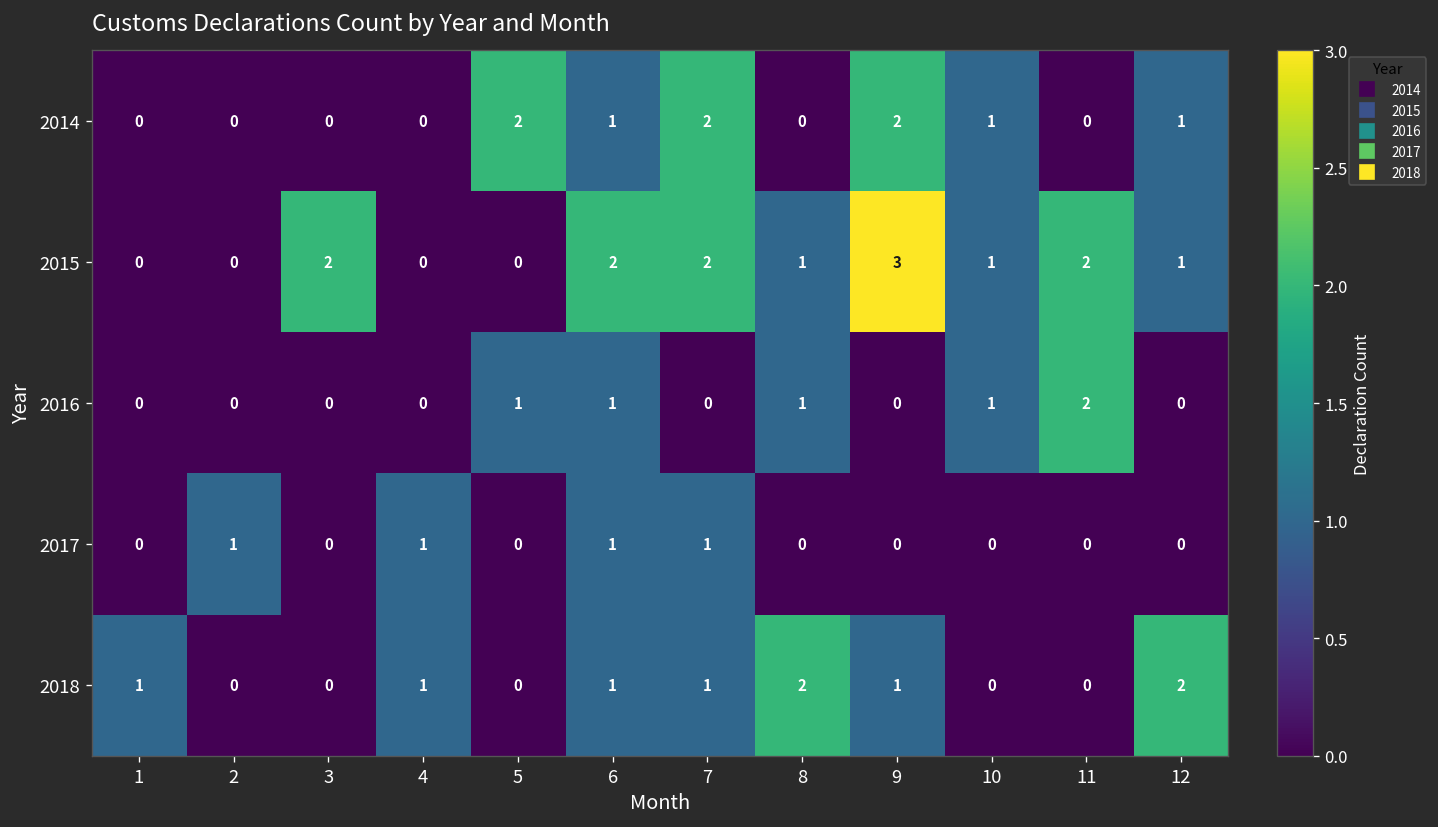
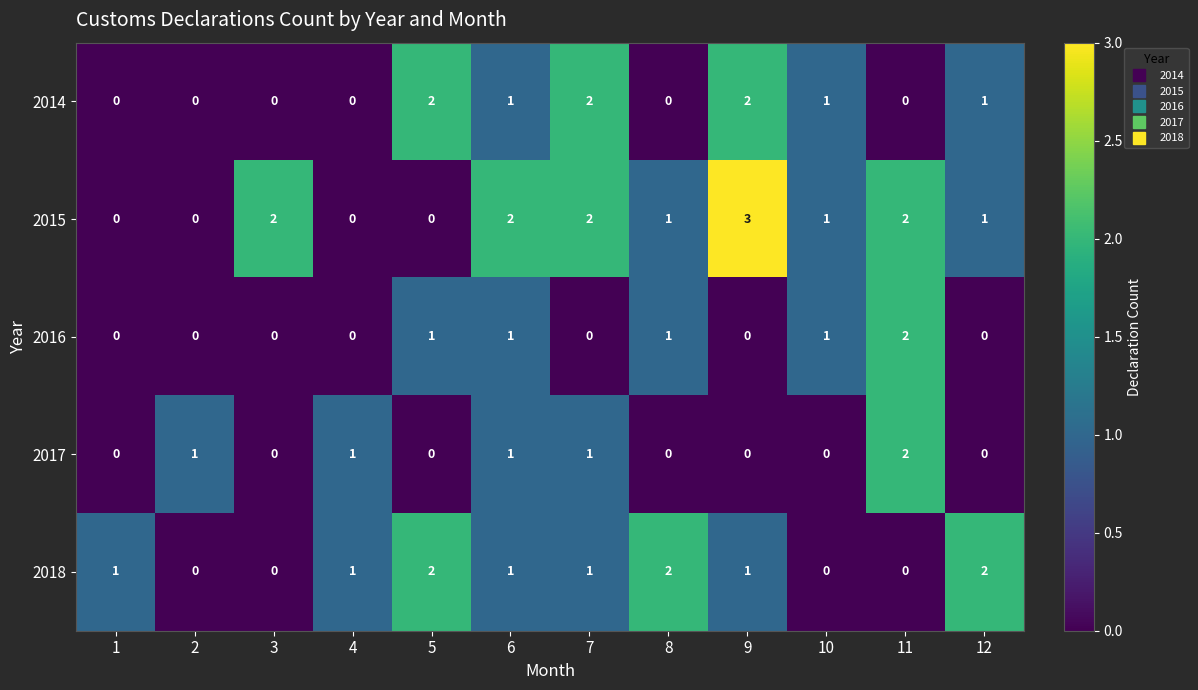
  {
    "2014": {
      "1": 0,
      "2": 0,
      "3": 0,
      "4": 0,
      "5": 2,
      "6": 1,
      "7": 2,
      "8": 0,
      "9": 2,
      "10": 1,
      "11": 0,
      "12": 1
    },
    "2015": {
      "1": 0,
      "2": 0,
      "3": 2,
      "4": 0,
      "5": 0,
      "6": 2,
      "7": 2,
      "8": 1,
      "9": 3,
      "10": 1,
      "11": 2,
      "12": 1
    },
    "2016": {
      "1": 0,
      "2": 0,
      "3": 0,
      "4": 0,
      "5": 1,
      "6": 1,
      "7": 0,
      "8": 1,
      "9": 0,
      "10": 1,
      "11": 2,
      "12": 0
    },
    "2017": {
      "1": 0,
      "2": 1,
      "3": 0,
      "4": 1,
      "5": 0,
      "6": 1,
      "7": 1,
      "8": 0,
      "9": 0,
      "10": 0,
-     "11": 0,
+     "11": 2,
      "12": 0
    },
    "2018": {
      "1": 1,
      "2": 0,
      "3": 0,
      "4": 1,
-     "5": 0,
+     "5": 2,
      "6": 1,
      "7": 1,
      "8": 2,
      "9": 1,
      "10": 0,
      "11": 0,
      "12": 2
    }
  }
